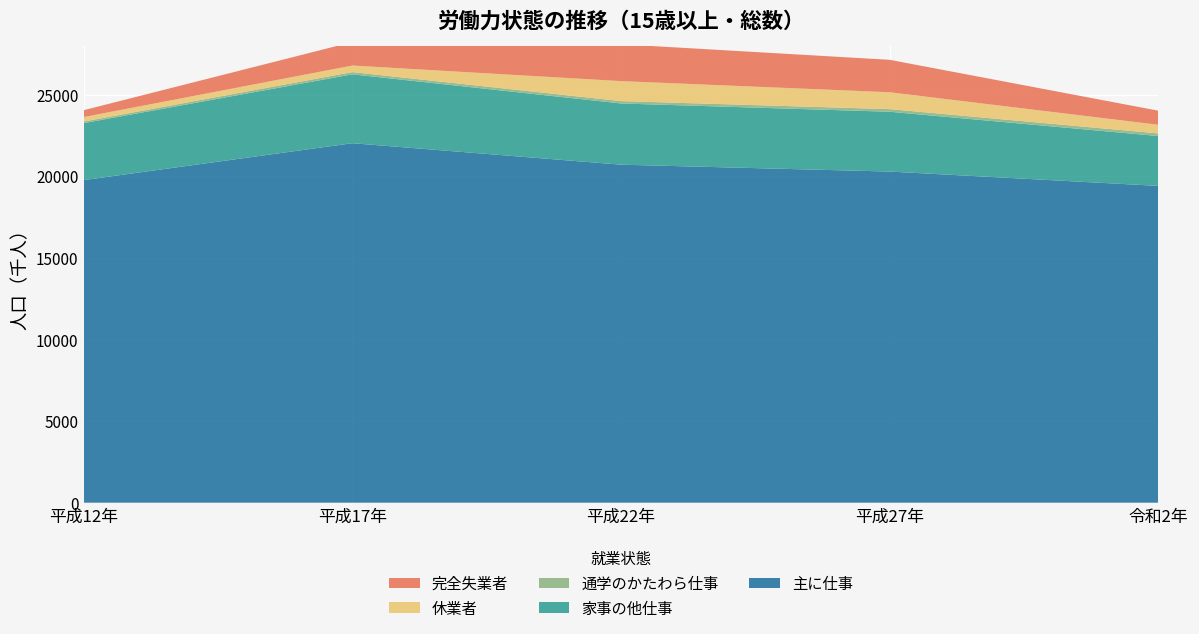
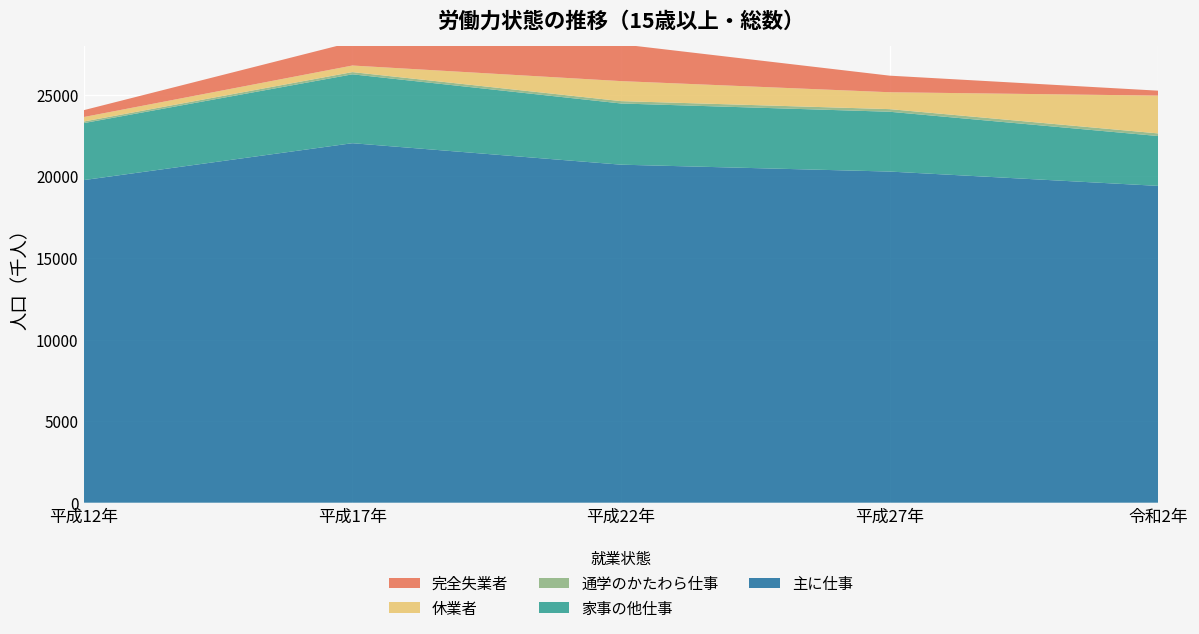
  {
    "休業者": {
      "平成12年": 300,
      "平成17年": 400,
      "平成22年": 1200,
      "平成27年": 1000,
-     "令和2年": 500
+     "令和2年": 2300
    },
    "完全失業者": {
      "平成12年": 400,
      "平成22年": 2300,
-     "平成27年": 2000,
-     "令和2年": 900
+     "平成27年": 1000,
+     "令和2年": 300
    }
  }
